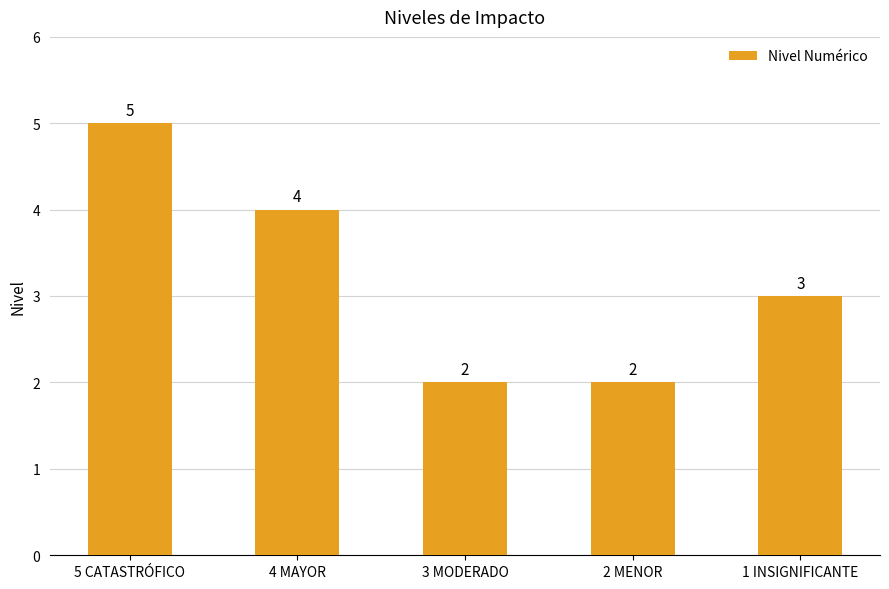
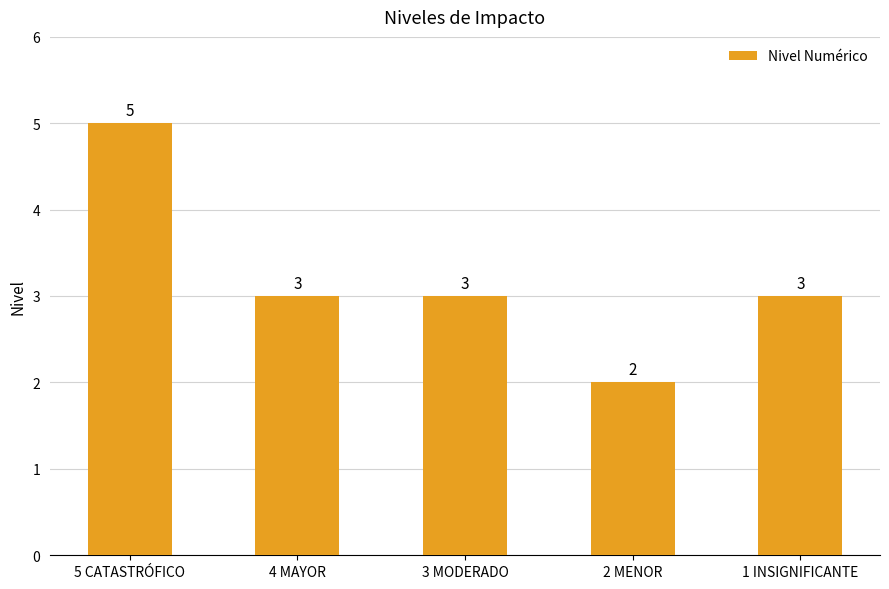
  {
    "5 CATASTRÓFICO": 5,
-   "4 MAYOR": 4,
-   "3 MODERADO": 2,
+   "4 MAYOR": 3,
+   "3 MODERADO": 3,
    "2 MENOR": 2,
    "1 INSIGNIFICANTE": 3
  }
